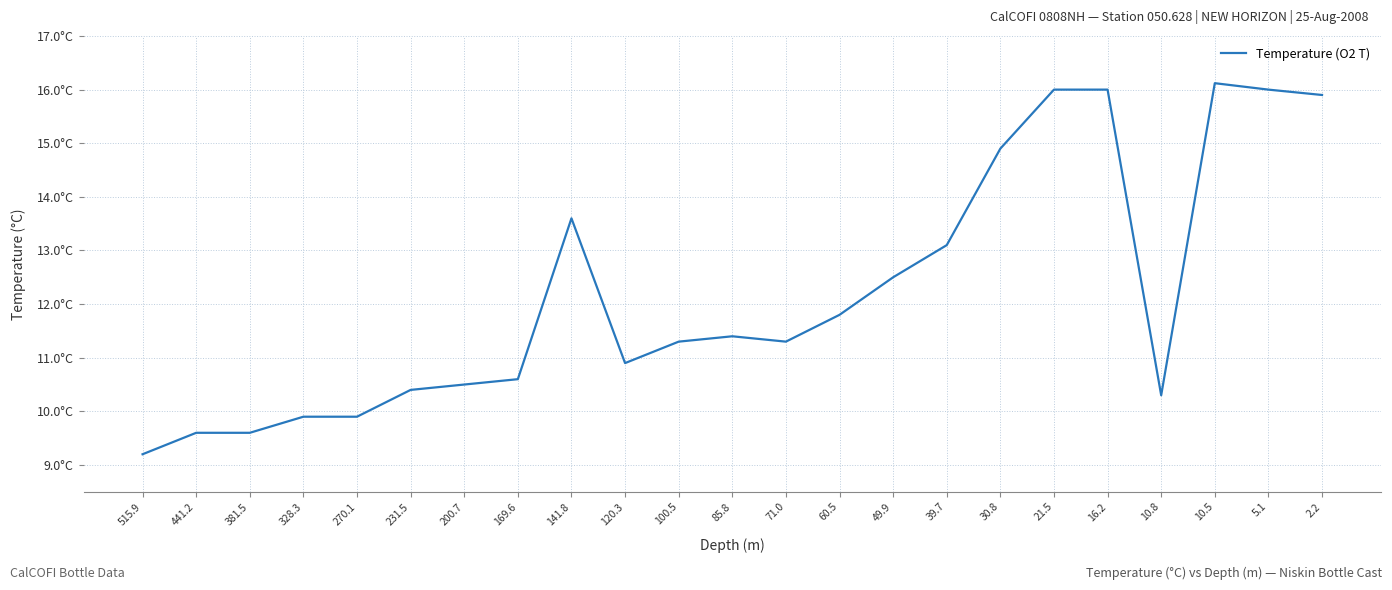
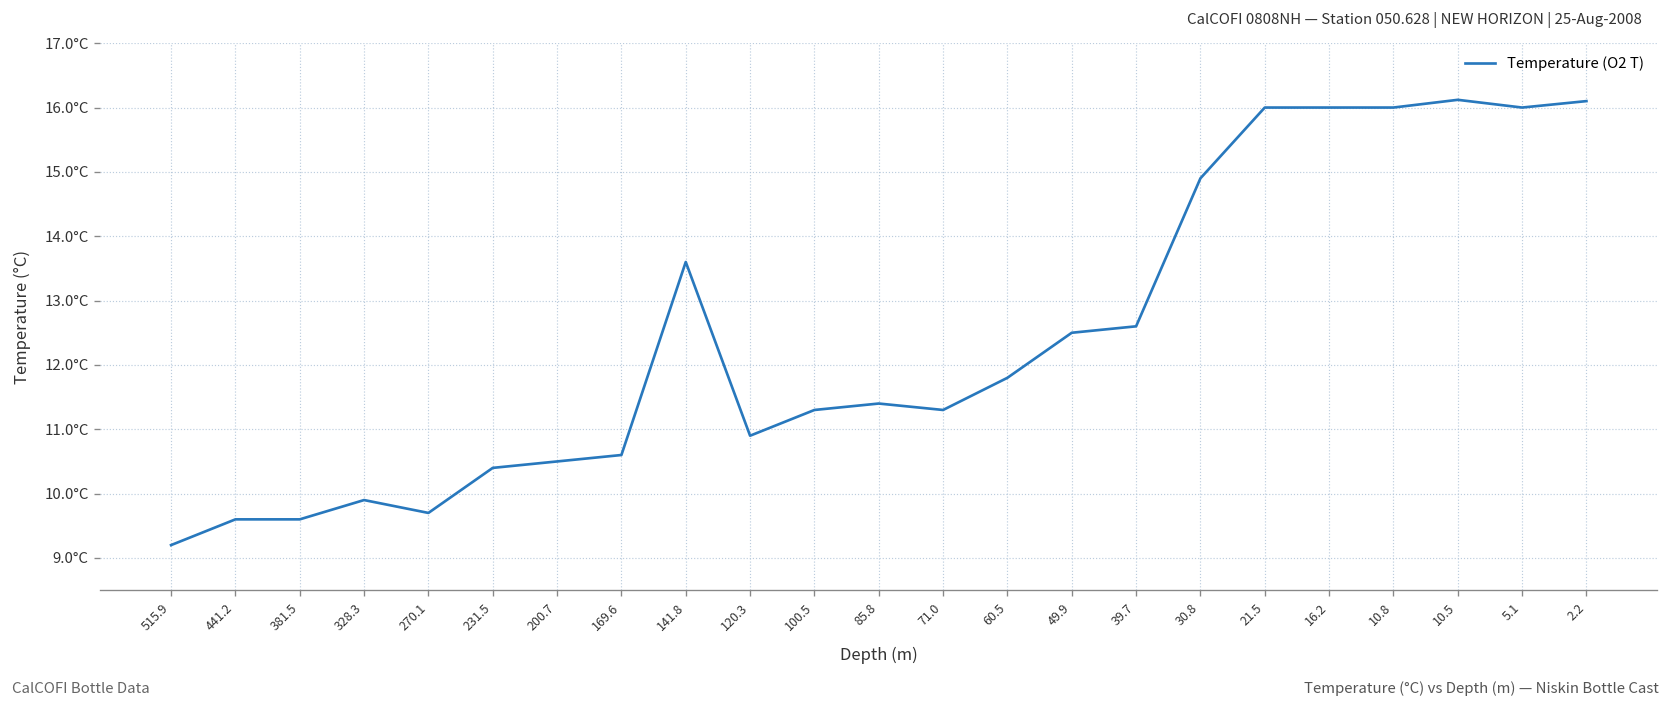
  {
    "515.9": "9.2°C",
    "441.2": "9.6°C",
    "381.5": "9.6°C",
    "328.3": "9.9°C",
-   "270.1": "9.9°C",
+   "270.1": "9.7°C",
    "231.5": "10.4°C",
    "200.7": "10.5°C",
    "169.6": "10.6°C",
    "141.8": "13.6°C",
    "120.3": "10.9°C",
    "100.5": "11.3°C",
    "85.8": "11.4°C",
    "71.0": "11.3°C",
    "60.5": "11.8°C",
    "49.9": "12.5°C",
-   "39.7": "13.1°C",
+   "39.7": "12.6°C",
    "30.8": "14.9°C",
    "21.5": "16.0°C",
    "16.2": "16.0°C",
-   "10.8": "10.3°C",
+   "10.8": "16.0°C",
    "10.5": "16.1°C",
    "5.1": "16.0°C",
-   "2.2": "15.9°C"
+   "2.2": "16.1°C"
  }
